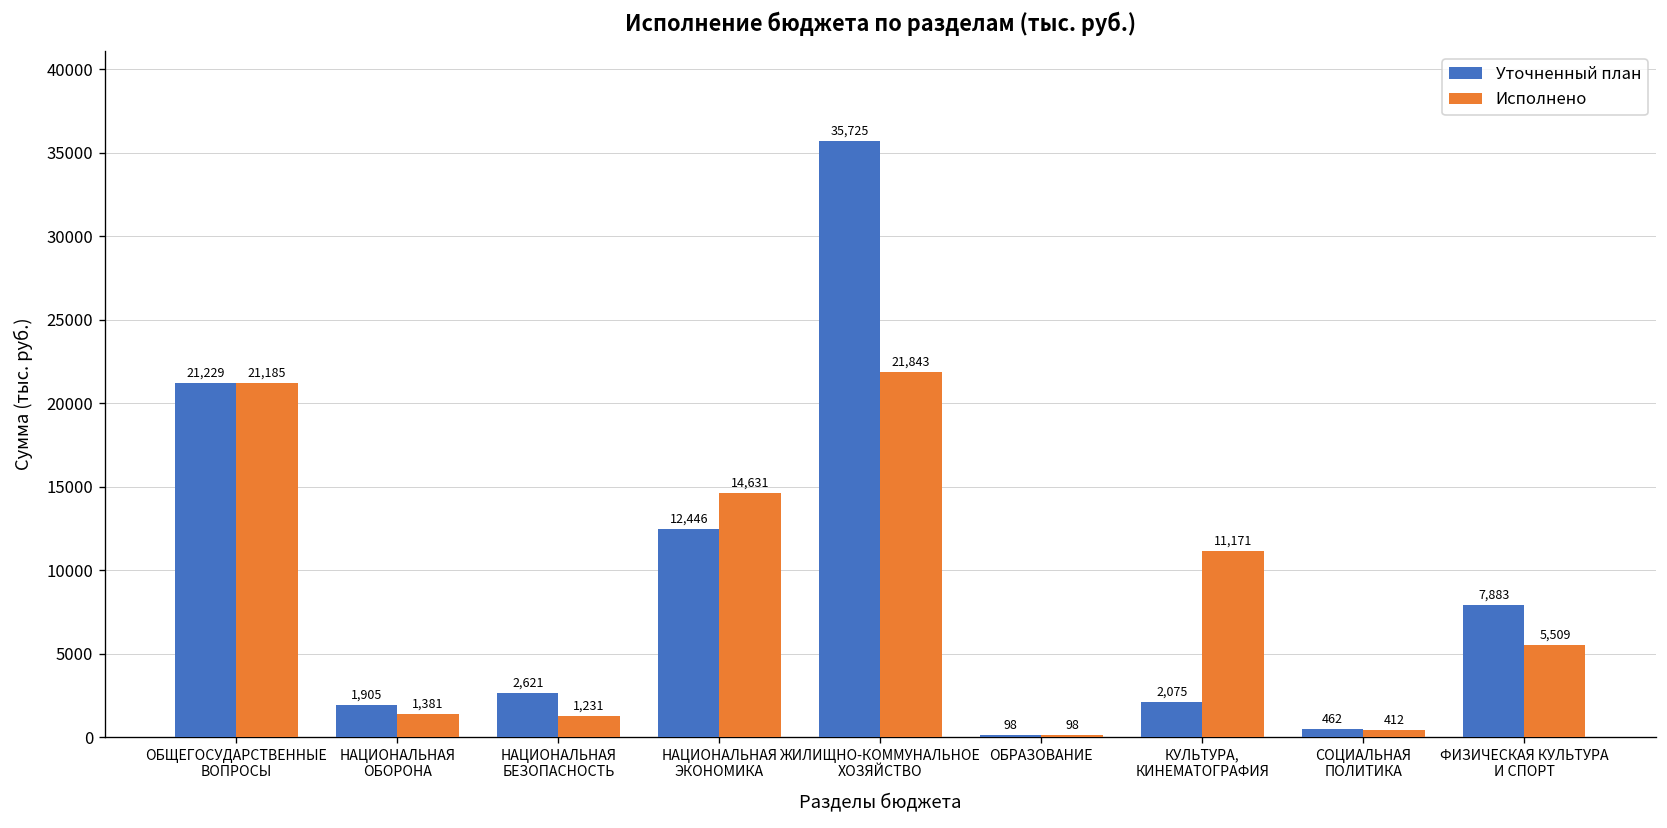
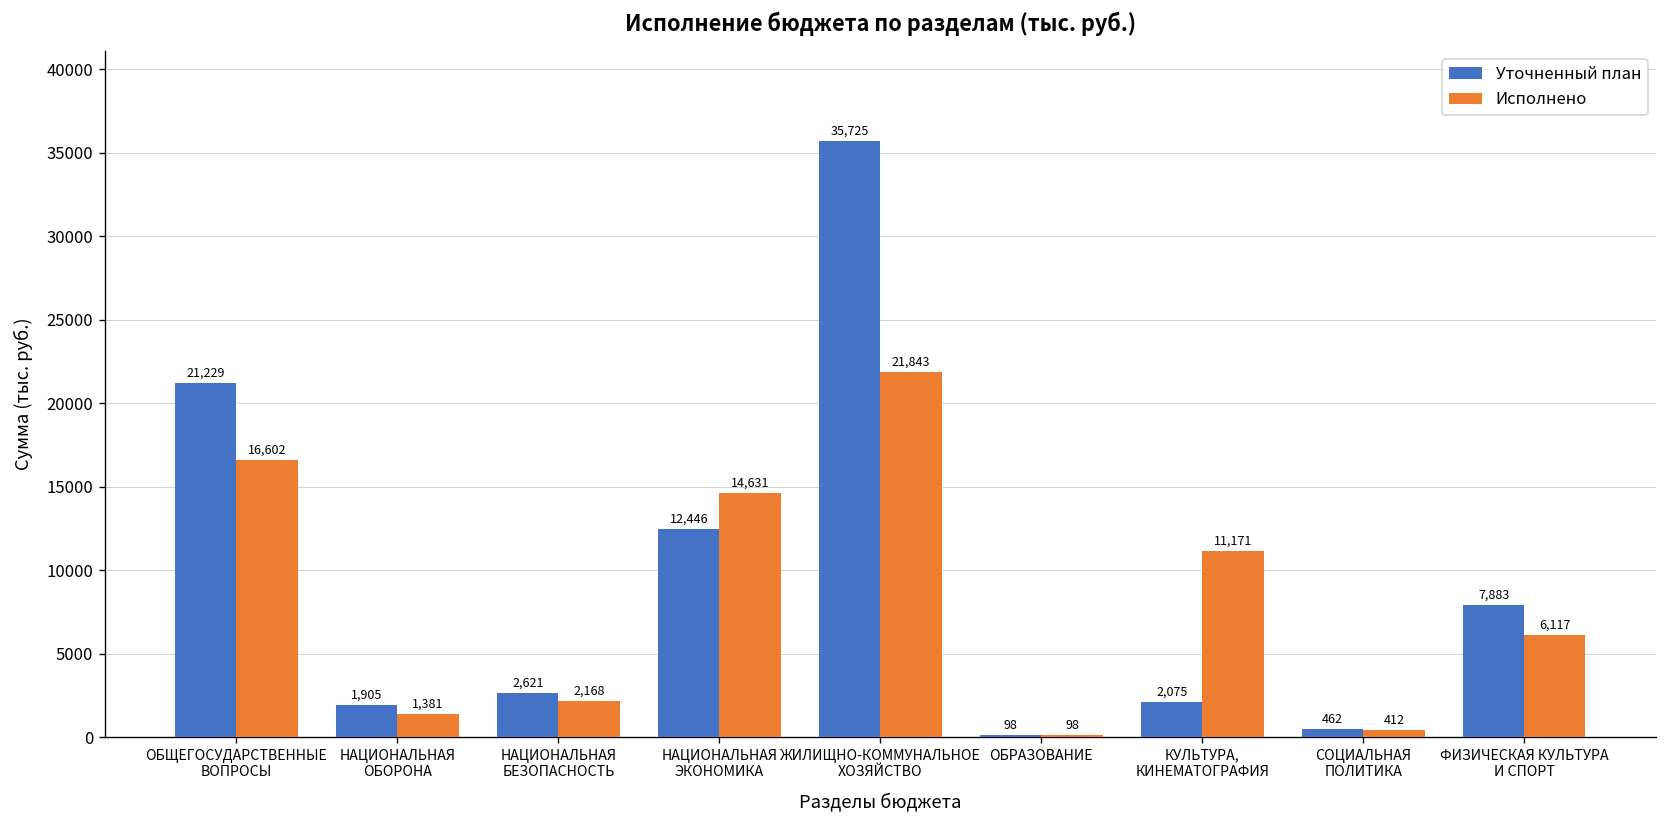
  {
    "Уточненный план": {
      "ОБЩЕГОСУДАРСТВЕННЫЕ ВОПРОСЫ": "21,229",
      "НАЦИОНАЛЬНАЯ ОБОРОНА": "1,905",
      "НАЦИОНАЛЬНАЯ БЕЗОПАСНОСТЬ": "2,621",
      "НАЦИОНАЛЬНАЯ ЭКОНОМИКА": "12,446",
      "ЖИЛИЩНО-КОММУНАЛЬНОЕ ХОЗЯЙСТВО": "35,725",
      "ОБРАЗОВАНИЕ": "98",
      "КУЛЬТУРА, КИНЕМАТОГРАФИЯ": "2,075",
      "СОЦИАЛЬНАЯ ПОЛИТИКА": "462",
      "ФИЗИЧЕСКАЯ КУЛЬТУРА И СПОРТ": "7,883"
    },
    "Исполнено": {
-     "ОБЩЕГОСУДАРСТВЕННЫЕ ВОПРОСЫ": "21,185",
+     "ОБЩЕГОСУДАРСТВЕННЫЕ ВОПРОСЫ": "16,602",
      "НАЦИОНАЛЬНАЯ ОБОРОНА": "1,381",
-     "НАЦИОНАЛЬНАЯ БЕЗОПАСНОСТЬ": "1,231",
+     "НАЦИОНАЛЬНАЯ БЕЗОПАСНОСТЬ": "2,168",
      "НАЦИОНАЛЬНАЯ ЭКОНОМИКА": "14,631",
      "ЖИЛИЩНО-КОММУНАЛЬНОЕ ХОЗЯЙСТВО": "21,843",
      "ОБРАЗОВАНИЕ": "98",
      "КУЛЬТУРА, КИНЕМАТОГРАФИЯ": "11,171",
      "СОЦИАЛЬНАЯ ПОЛИТИКА": "412",
-     "ФИЗИЧЕСКАЯ КУЛЬТУРА И СПОРТ": "5,509"
+     "ФИЗИЧЕСКАЯ КУЛЬТУРА И СПОРТ": "6,117"
    }
  }
